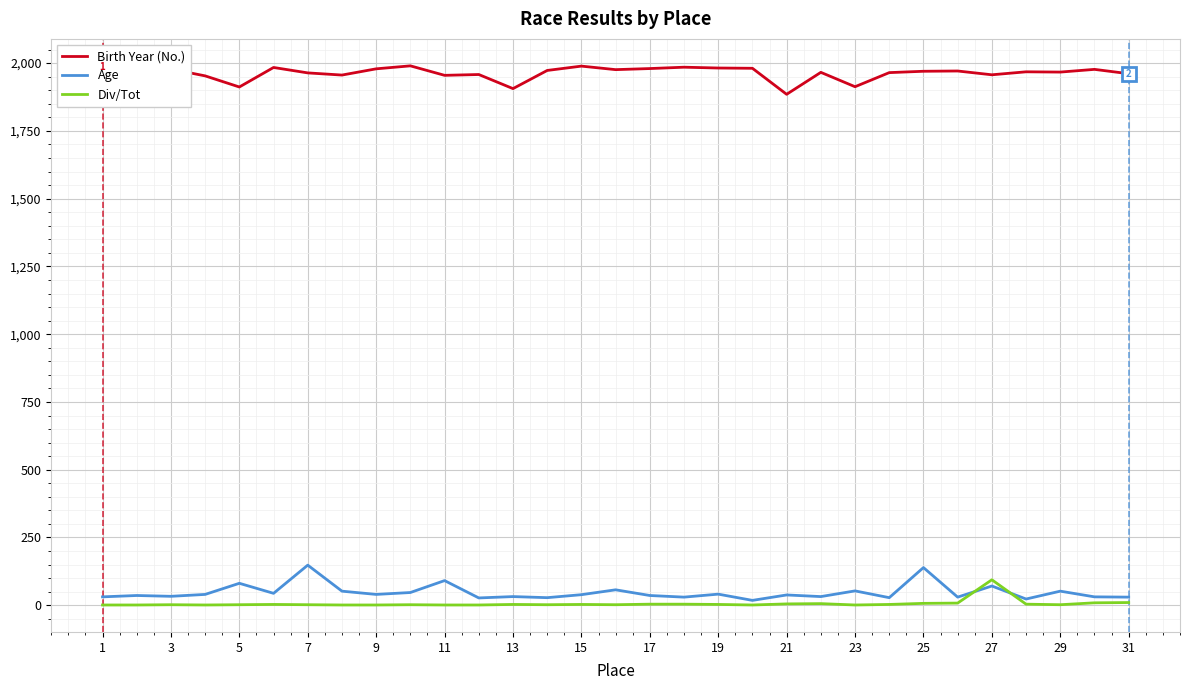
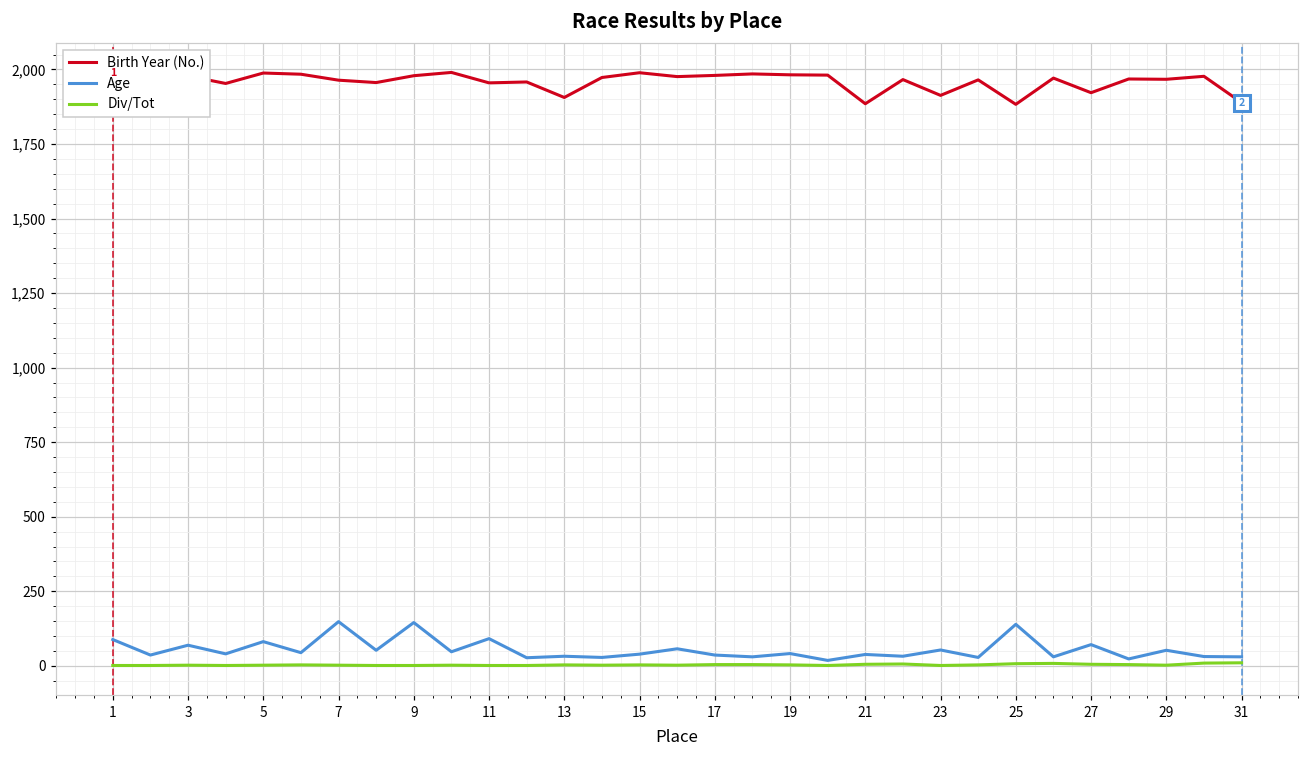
  {
    "Birth Year (No.)": {
-     "5": "1,910",
+     "5": "1,990",
      "7": "1,960",
      "9": "1,980",
      "11": "1,960",
      "13": "1,910",
      "15": "1,990",
      "17": "1,980",
      "19": "1,980",
      "21": "1,890",
      "23": "1,910",
-     "25": "1,970",
-     "27": "1,960",
+     "25": "1,880",
+     "27": "1,920",
      "29": "1,970",
-     "31": "1,960"
+     "31": "1,890"
    },
    "Age": {
-     "1": "30",
-     "3": "30",
+     "1": "90",
+     "3": "70",
      "5": "80",
      "7": "150",
-     "9": "40",
+     "9": "150",
      "11": "90",
      "13": "30",
      "15": "40",
      "17": "40",
      "19": "40",
      "21": "40",
      "23": "50",
      "25": "140",
      "27": "70",
      "29": "50",
      "31": "30"
    },
    "Div/Tot": {
      "1": "0",
      "3": "0",
      "5": "0",
      "7": "0",
      "9": "0",
      "11": "0",
      "13": "0",
      "15": "0",
      "17": "0",
      "19": "0",
      "21": "10",
      "23": "0",
      "25": "10",
-     "27": "90",
+     "27": "10",
      "29": "0",
      "31": "10"
    }
  }
